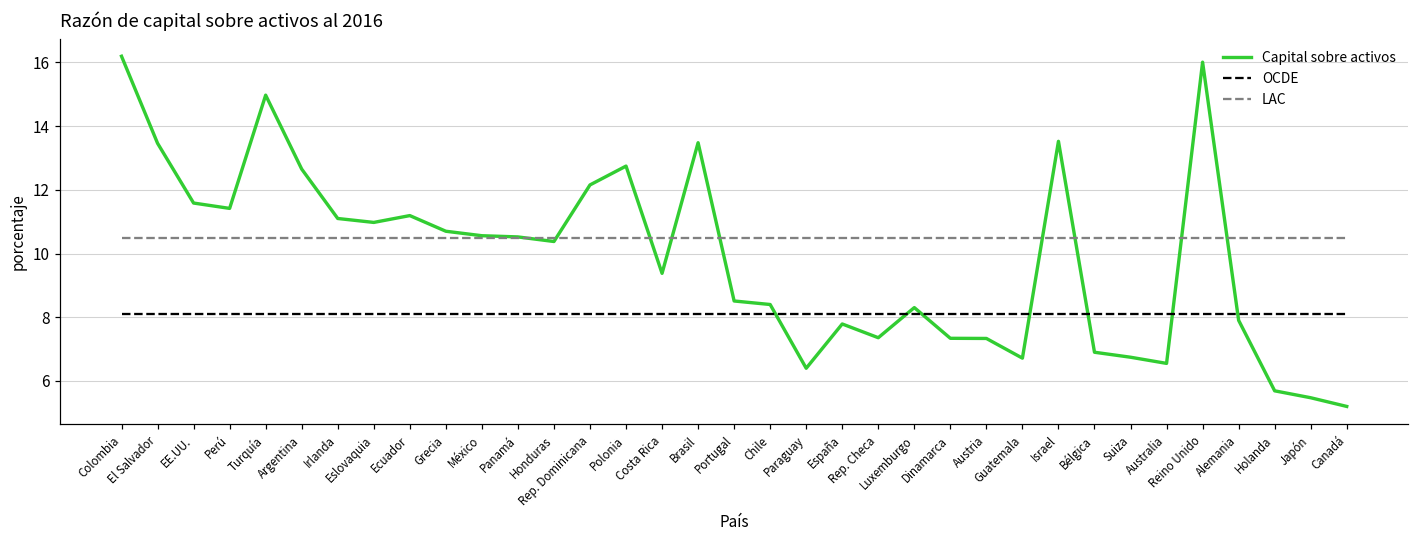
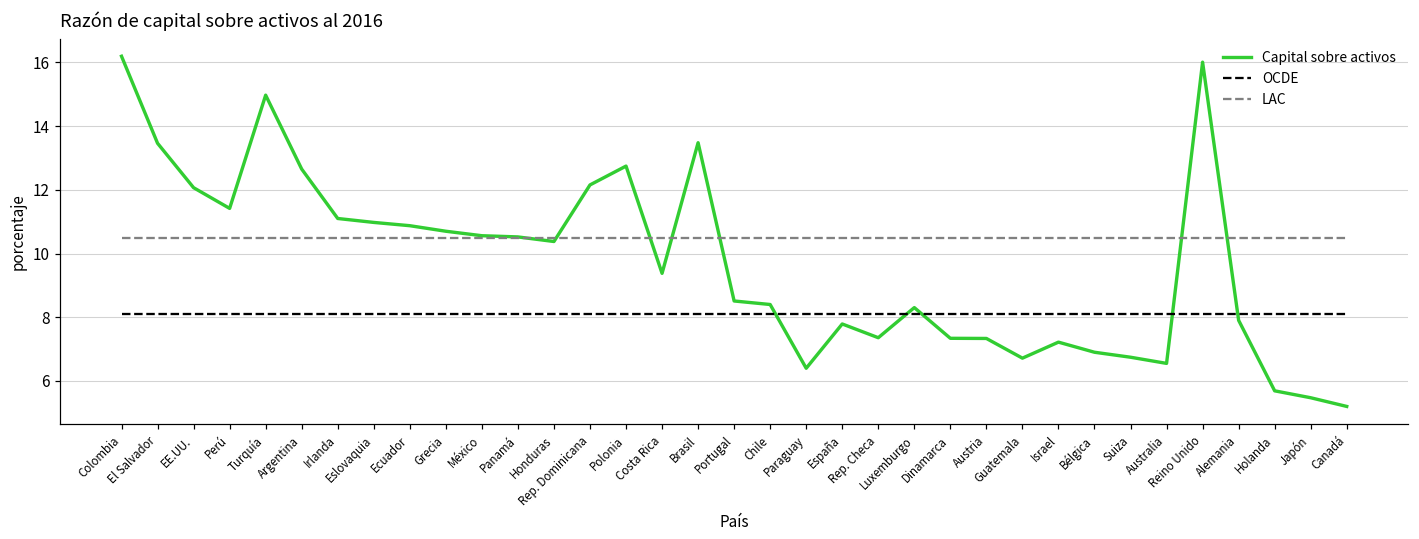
  {
    "Capital sobre activos": {
      "Colombia": 16.2,
      "El Salvador": 13.5,
-     "EE.UU.": 11.6,
+     "EE.UU.": 12.1,
      "Perú": 11.4,
      "Turquía": 15.0,
      "Argentina": 12.7,
      "Irlanda": 11.1,
      "Eslovaquia": 11.0,
-     "Ecuador": 11.2,
+     "Ecuador": 10.9,
      "Grecia": 10.7,
      "Honduras": 10.4,
      "Rep. Dominicana": 12.2,
      "Polonia": 12.7,
      "Costa Rica": 9.4,
      "Brasil": 13.5,
      "Portugal": 8.5,
      "Chile": 8.4,
      "Paraguay": 6.4,
      "España": 7.8,
      "Rep. Checa": 7.4,
      "Luxemburgo": 8.3,
      "Dinamarca": 7.3,
      "Austria": 7.3,
      "Guatemala": 6.7,
-     "Israel": 13.5,
+     "Israel": 7.2,
      "Bélgica": 6.9,
      "Suiza": 6.7,
      "Australia": 6.6,
      "Reino Unido": 16.0,
      "Alemania": 7.9,
      "Holanda": 5.7,
      "Japón": 5.5,
      "Canadá": 5.2
    },
    "OCDE": {
      "Colombia": 8.1,
      "El Salvador": 8.1,
      "EE.UU.": 8.1,
      "Perú": 8.1,
      "Turquía": 8.1,
      "Argentina": 8.1,
      "Irlanda": 8.1,
      "Eslovaquia": 8.1,
      "Ecuador": 8.1,
      "Grecia": 8.1,
      "México": 8.1,
      "Panamá": 8.1,
      "Honduras": 8.1,
      "Rep. Dominicana": 8.1,
      "Polonia": 8.1,
      "Costa Rica": 8.1,
      "Brasil": 8.1,
      "Portugal": 8.1,
      "Chile": 8.1,
      "Paraguay": 8.1,
      "España": 8.1,
      "Rep. Checa": 8.1,
      "Luxemburgo": 8.1,
      "Dinamarca": 8.1,
      "Austria": 8.1,
      "Guatemala": 8.1,
      "Israel": 8.1,
      "Bélgica": 8.1,
      "Suiza": 8.1,
      "Australia": 8.1,
      "Reino Unido": 8.1,
      "Alemania": 8.1,
      "Holanda": 8.1,
      "Japón": 8.1,
      "Canadá": 8.1
    },
    "LAC": {
      "Colombia": 10.5,
      "El Salvador": 10.5,
      "EE.UU.": 10.5,
      "Perú": 10.5,
      "Turquía": 10.5,
      "Argentina": 10.5,
      "Irlanda": 10.5,
      "Eslovaquia": 10.5,
      "Ecuador": 10.5,
      "Grecia": 10.5,
      "Honduras": 10.5,
      "Rep. Dominicana": 10.5,
      "Polonia": 10.5,
      "Costa Rica": 10.5,
      "Brasil": 10.5,
      "Portugal": 10.5,
      "Chile": 10.5,
      "Paraguay": 10.5,
      "España": 10.5,
      "Rep. Checa": 10.5,
      "Luxemburgo": 10.5,
      "Dinamarca": 10.5,
      "Austria": 10.5,
      "Guatemala": 10.5,
      "Israel": 10.5,
      "Bélgica": 10.5,
      "Suiza": 10.5,
      "Australia": 10.5,
      "Reino Unido": 10.5,
      "Alemania": 10.5,
      "Holanda": 10.5,
      "Japón": 10.5,
      "Canadá": 10.5
    }
  }
